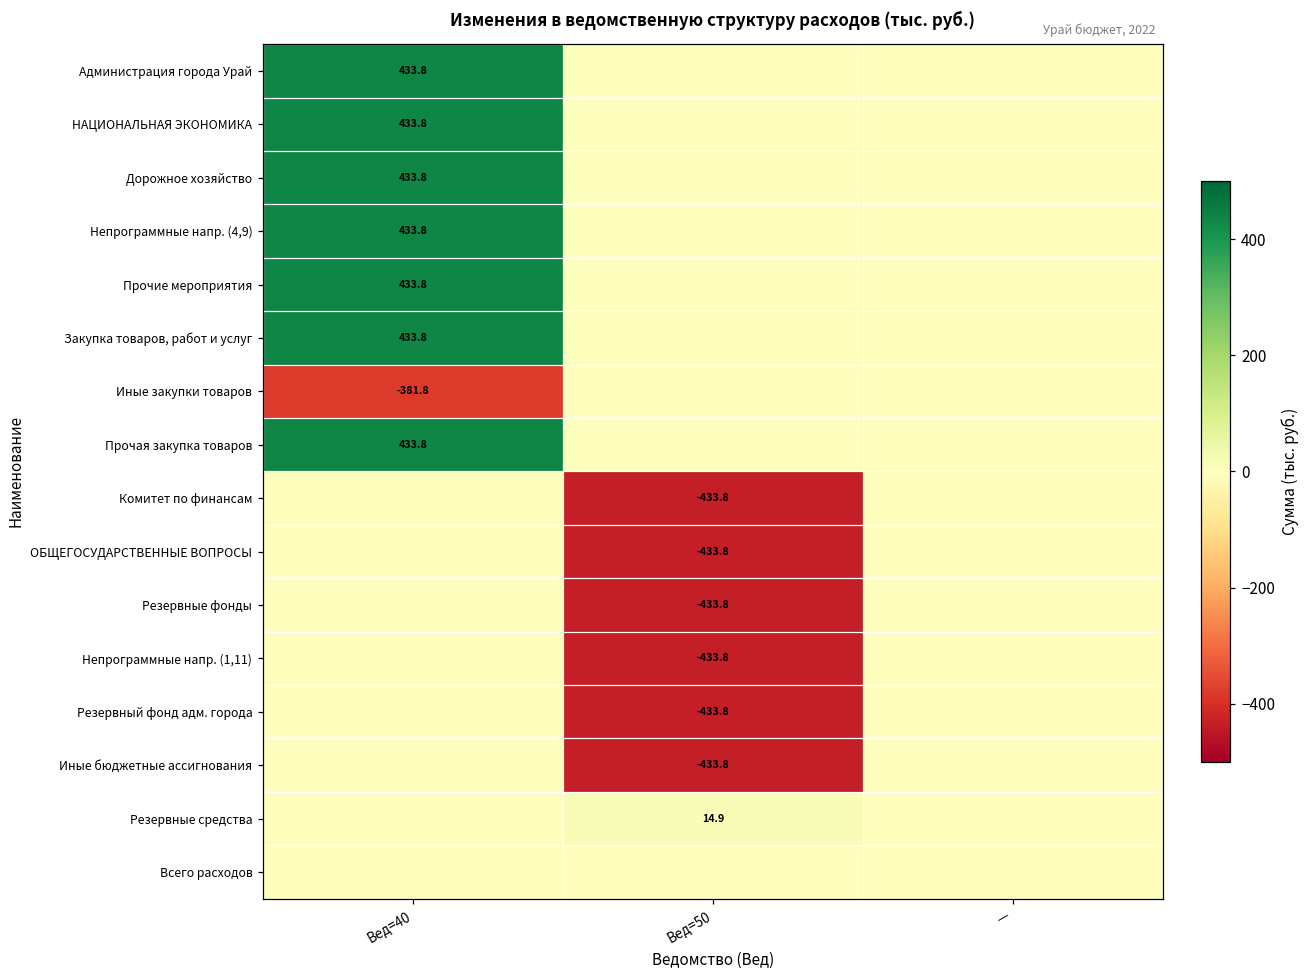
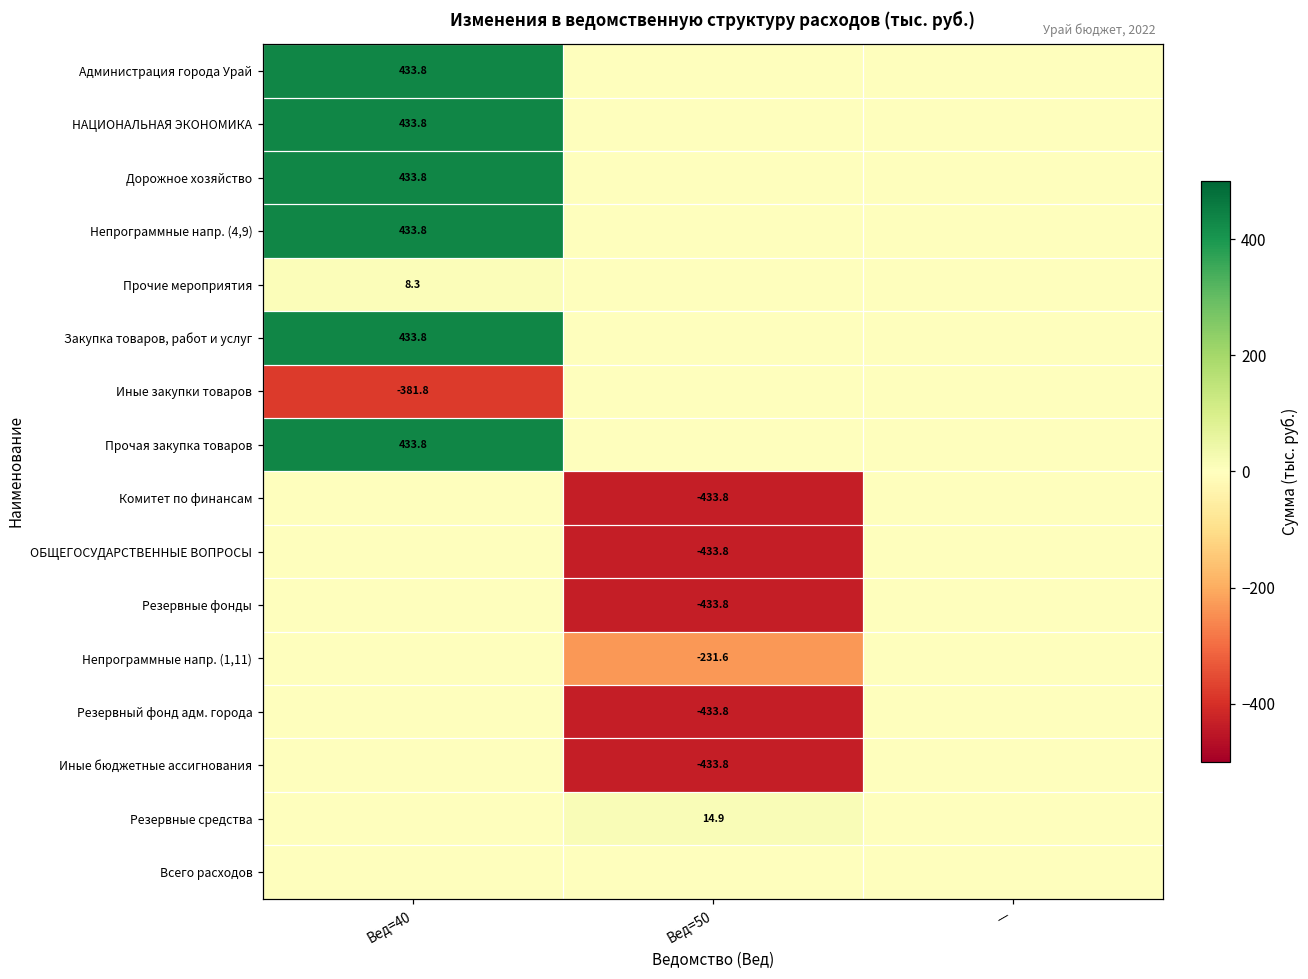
  {
    "Администрация города Урай": {
      "Вед=40": 433.8
    },
    "НАЦИОНАЛЬНАЯ ЭКОНОМИКА": {
      "Вед=40": 433.8
    },
    "Дорожное хозяйство": {
      "Вед=40": 433.8
    },
    "Непрограммные напр. (4,9)": {
      "Вед=40": 433.8
    },
    "Прочие мероприятия": {
-     "Вед=40": 433.8
+     "Вед=40": 8.3
    },
    "Закупка товаров, работ и услуг": {
      "Вед=40": 433.8
    },
    "Иные закупки товаров": {
      "Вед=40": -381.8
    },
    "Прочая закупка товаров": {
      "Вед=40": 433.8
    },
    "Комитет по финансам": {
      "Вед=50": -433.8
    },
    "ОБЩЕГОСУДАРСТВЕННЫЕ ВОПРОСЫ": {
      "Вед=50": -433.8
    },
    "Резервные фонды": {
      "Вед=50": -433.8
    },
    "Непрограммные напр. (1,11)": {
-     "Вед=50": -433.8
+     "Вед=50": -231.6
    },
    "Резервный фонд адм. города": {
      "Вед=50": -433.8
    },
    "Иные бюджетные ассигнования": {
      "Вед=50": -433.8
    },
    "Резервные средства": {
      "Вед=50": 14.9
    }
  }
